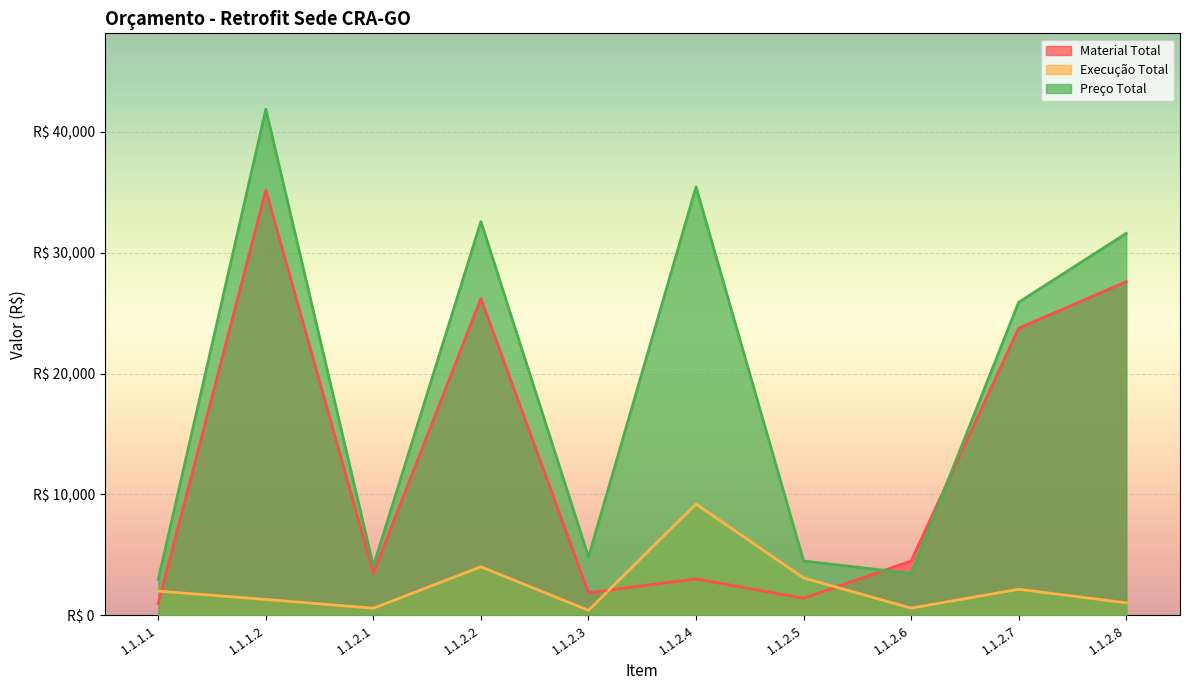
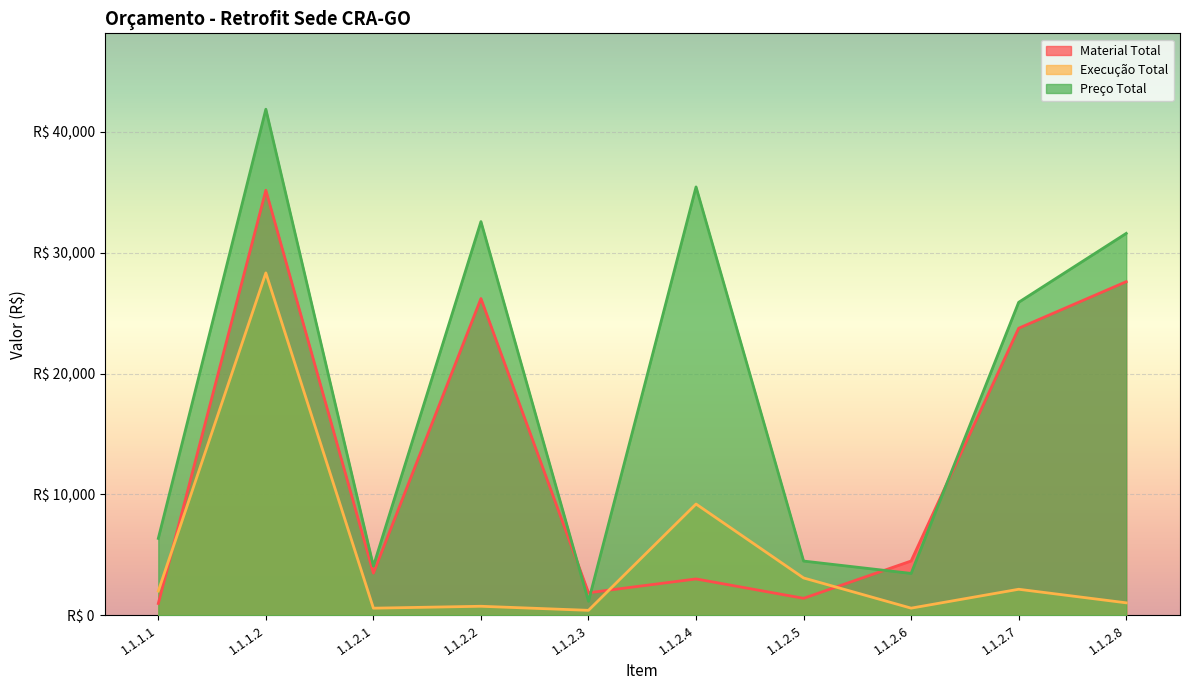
  {
    "Material Total": {
      "1.1.1.1": "R$ 1,000",
      "1.1.1.2": "R$ 35,200",
      "1.1.2.1": "R$ 3,500",
      "1.1.2.2": "R$ 26,200",
      "1.1.2.3": "R$ 1,900",
      "1.1.2.4": "R$ 3,000",
      "1.1.2.5": "R$ 1,400",
      "1.1.2.6": "R$ 4,500",
      "1.1.2.7": "R$ 23,700",
      "1.1.2.8": "R$ 27,600"
    },
    "Execução Total": {
      "1.1.1.1": "R$ 2,000",
-     "1.1.1.2": "R$ 1,300",
+     "1.1.1.2": "R$ 28,300",
      "1.1.2.1": "R$ 600",
-     "1.1.2.2": "R$ 4,000",
+     "1.1.2.2": "R$ 700",
      "1.1.2.3": "R$ 400",
      "1.1.2.4": "R$ 9,200",
      "1.1.2.5": "R$ 3,100",
      "1.1.2.6": "R$ 600",
      "1.1.2.7": "R$ 2,100",
      "1.1.2.8": "R$ 1,000"
    },
    "Preço Total": {
-     "1.1.1.1": "R$ 3,000",
+     "1.1.1.1": "R$ 6,400",
      "1.1.1.2": "R$ 41,900",
      "1.1.2.1": "R$ 4,100",
      "1.1.2.2": "R$ 32,600",
-     "1.1.2.3": "R$ 4,800",
+     "1.1.2.3": "R$ 1,200",
      "1.1.2.4": "R$ 35,400",
      "1.1.2.5": "R$ 4,500",
      "1.1.2.6": "R$ 3,500",
      "1.1.2.7": "R$ 25,900",
      "1.1.2.8": "R$ 31,600"
    }
  }
